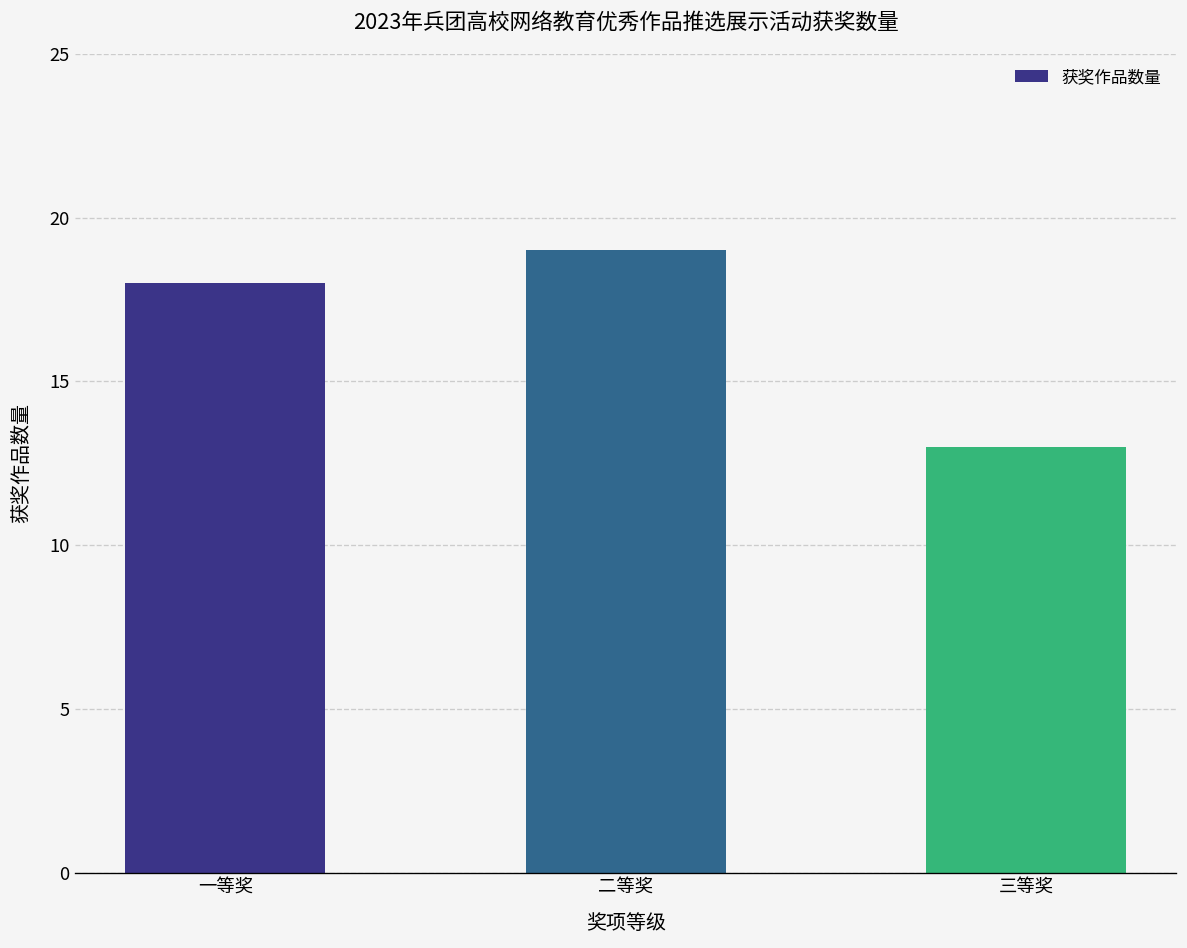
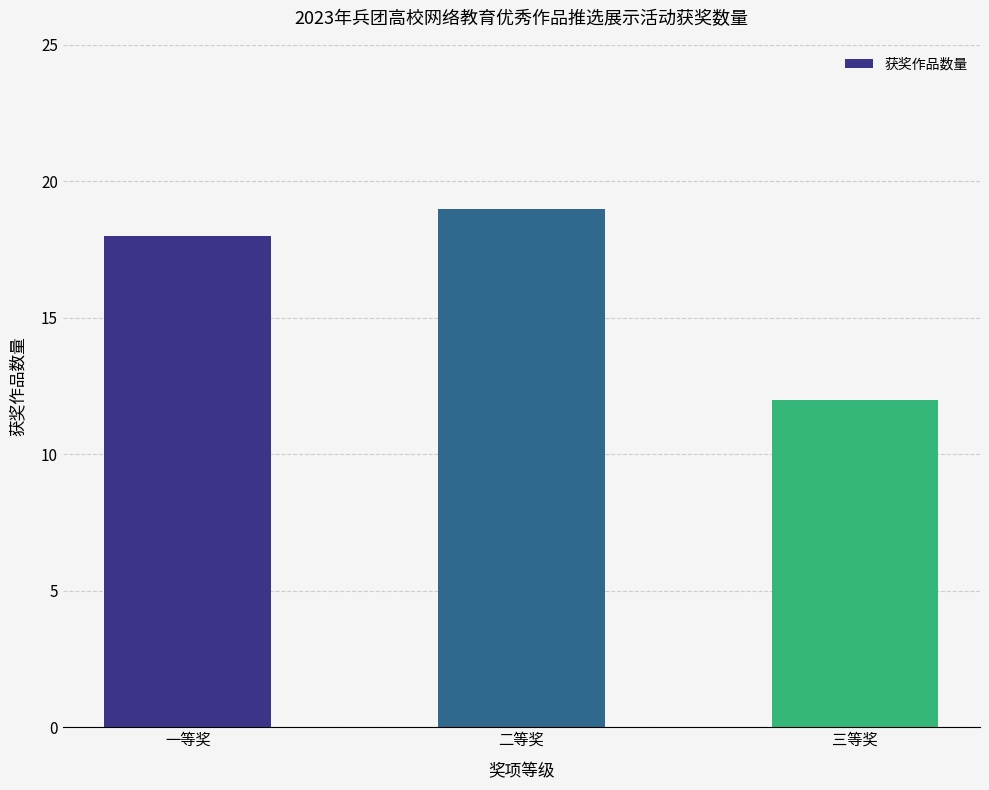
  {
    "一等奖": 18,
    "二等奖": 19,
-   "三等奖": 13
+   "三等奖": 12
  }
